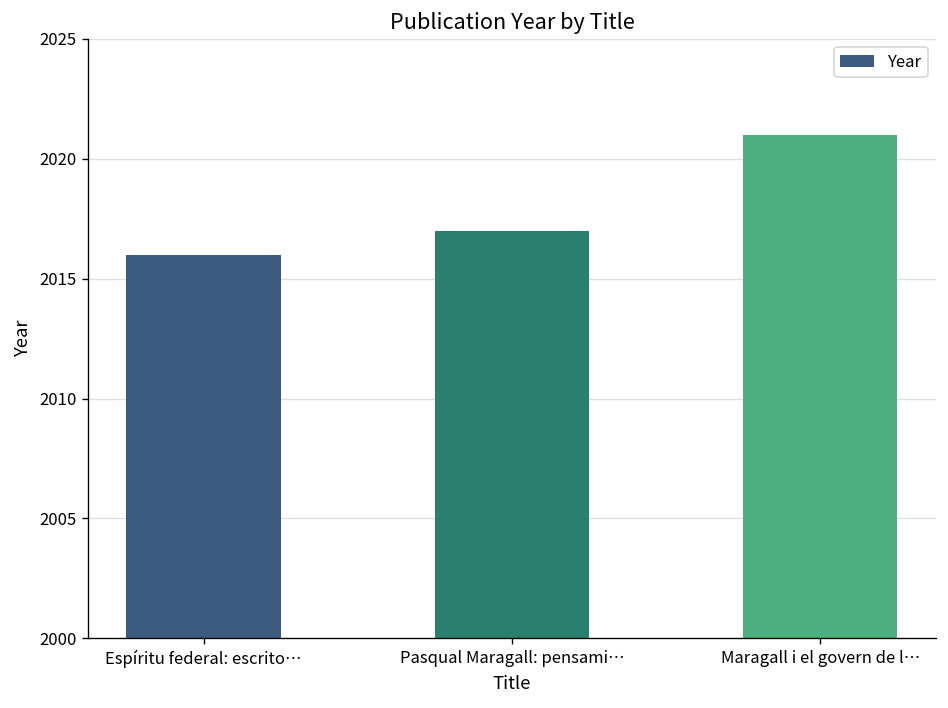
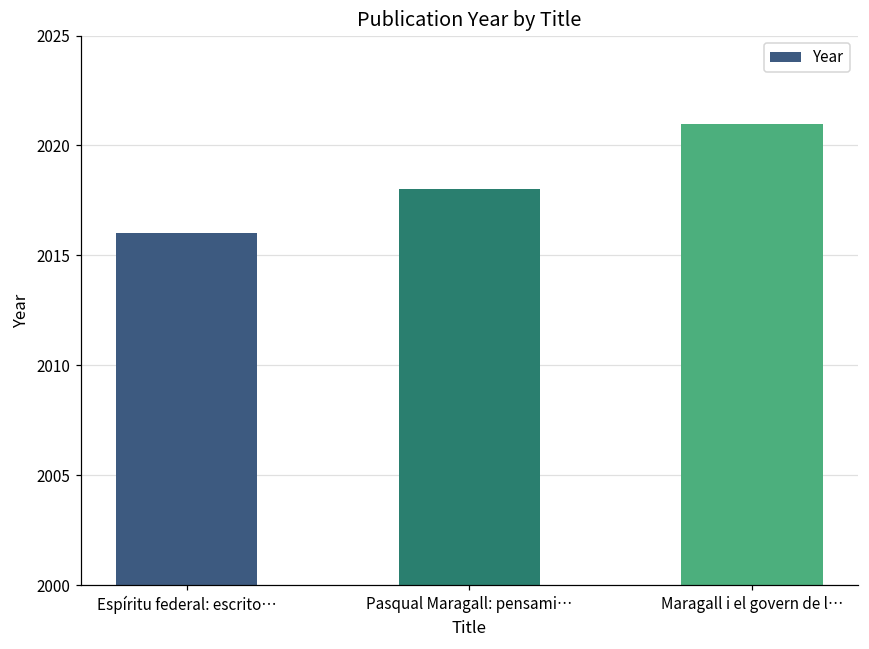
  {
    "Espíritu federal: escrito…": 2016,
-   "Pasqual Maragall: pensami…": 2017,
+   "Pasqual Maragall: pensami…": 2018,
    "Maragall i el govern de l…": 2021
  }
